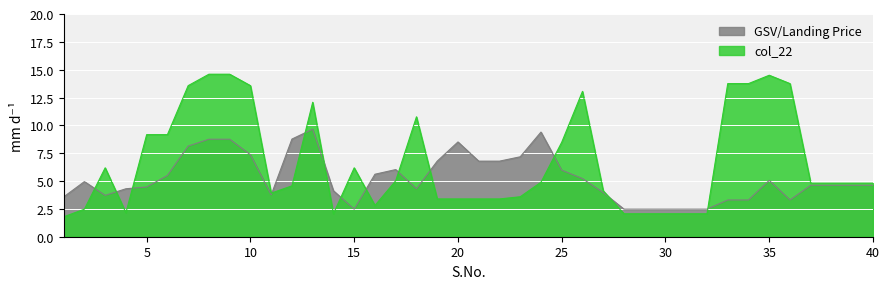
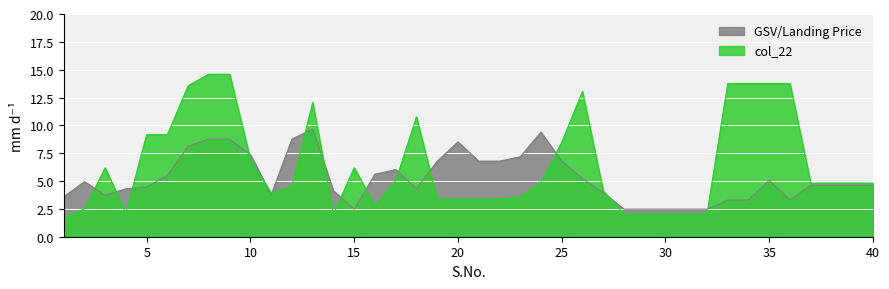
  {
    "GSV/Landing Price": {
      "5": 4.5,
      "10": 7.4,
      "15": 2.5,
      "20": 8.5,
-     "25": 6.0,
+     "25": 6.8,
      "30": 2.5,
      "35": 5.1
    },
    "col_22": {
      "5": 9.2,
-     "10": 13.6,
+     "10": 6.9,
      "15": 6.2,
      "20": 3.4,
      "25": 8.5,
      "30": 2.1,
-     "35": 14.5
+     "35": 13.8
    }
  }
